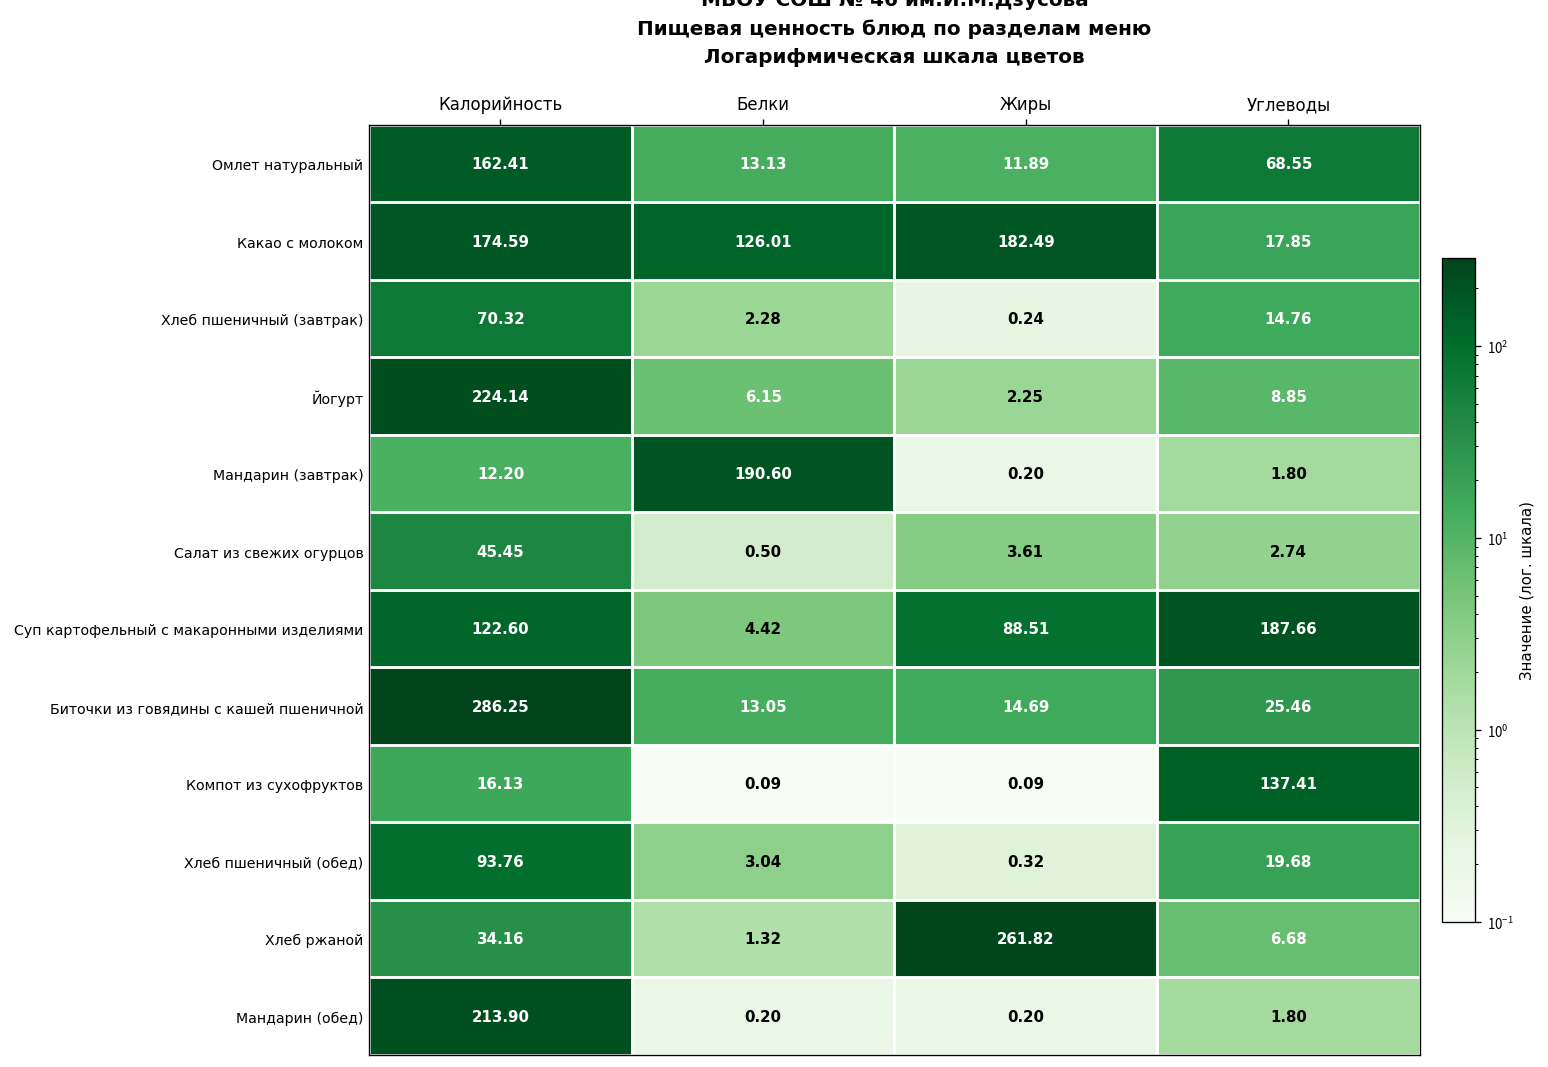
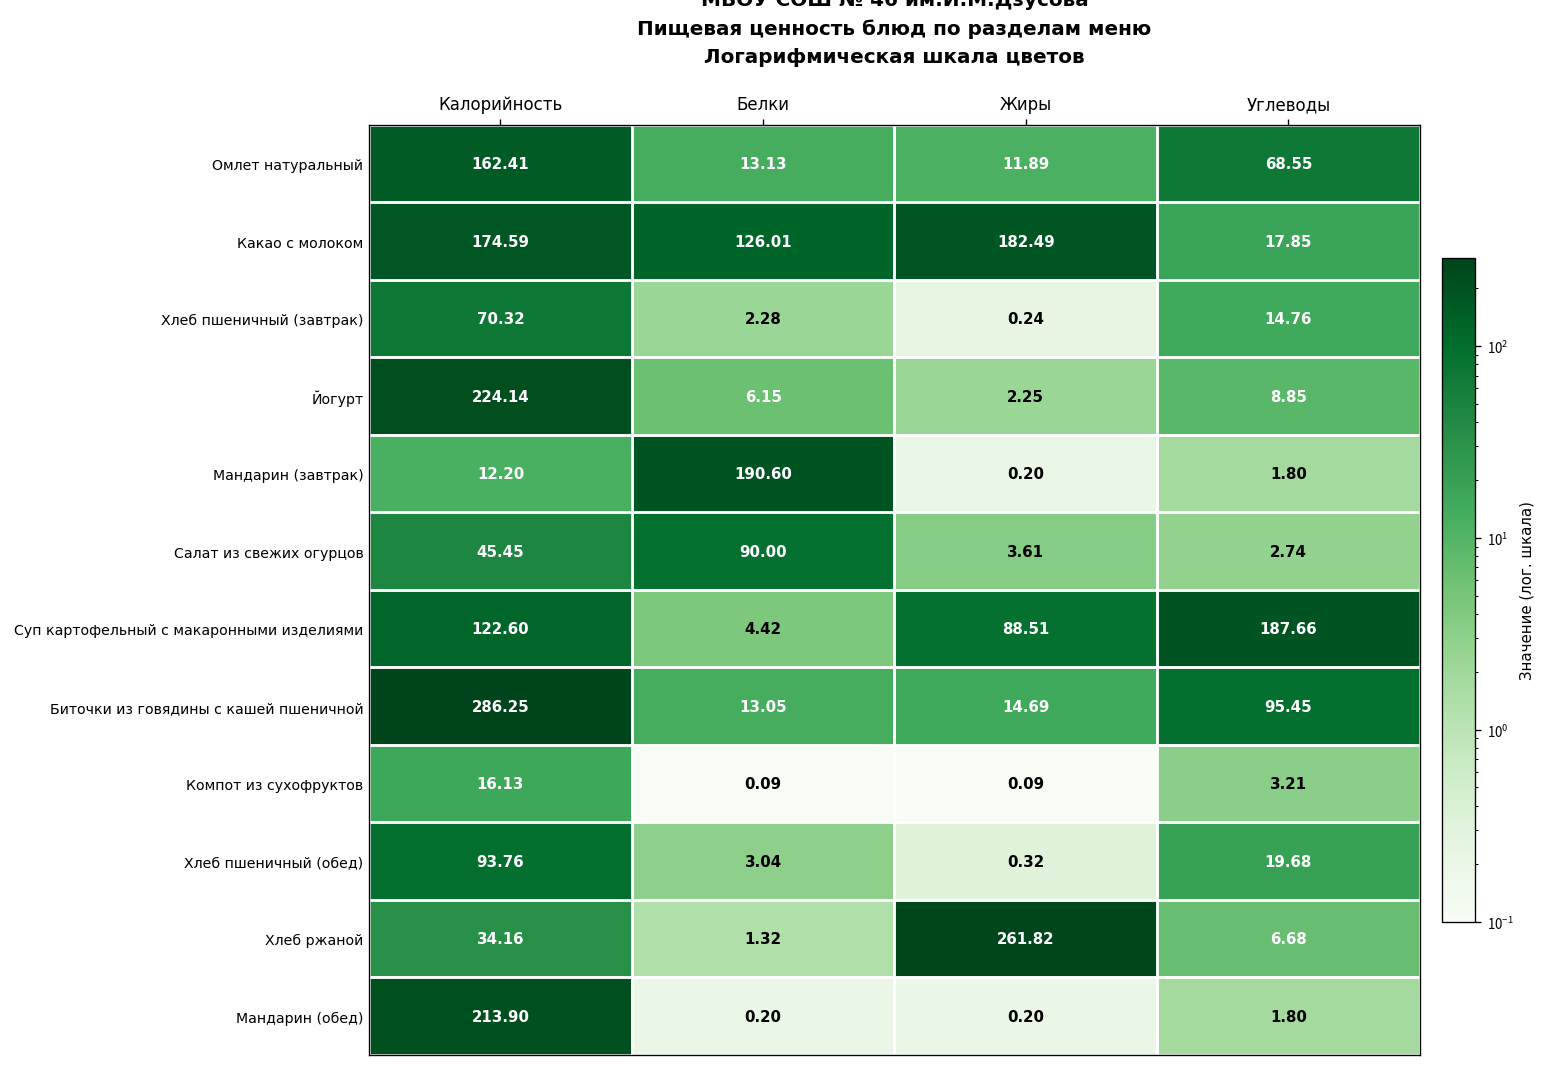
  {
    "Омлет натуральный": {
      "Калорийность": 162.41,
      "Белки": 13.13,
      "Жиры": 11.89,
      "Углеводы": 68.55
    },
    "Какао с молоком": {
      "Калорийность": 174.59,
      "Белки": 126.01,
      "Жиры": 182.49,
      "Углеводы": 17.85
    },
    "Хлеб пшеничный (завтрак)": {
      "Калорийность": 70.32,
      "Белки": 2.28,
      "Жиры": 0.24,
      "Углеводы": 14.76
    },
    "Йогурт": {
      "Калорийность": 224.14,
      "Белки": 6.15,
      "Жиры": 2.25,
      "Углеводы": 8.85
    },
    "Мандарин (завтрак)": {
      "Калорийность": 12.20,
      "Белки": 190.60,
      "Жиры": 0.20,
      "Углеводы": 1.80
    },
    "Салат из свежих огурцов": {
      "Калорийность": 45.45,
-     "Белки": 0.50,
+     "Белки": 90.00,
      "Жиры": 3.61,
      "Углеводы": 2.74
    },
    "Суп картофельный с макаронными изделиями": {
      "Калорийность": 122.60,
      "Белки": 4.42,
      "Жиры": 88.51,
      "Углеводы": 187.66
    },
    "Биточки из говядины с кашей пшеничной": {
      "Калорийность": 286.25,
      "Белки": 13.05,
      "Жиры": 14.69,
-     "Углеводы": 25.46
+     "Углеводы": 95.45
    },
    "Компот из сухофруктов": {
      "Калорийность": 16.13,
      "Белки": 0.09,
      "Жиры": 0.09,
-     "Углеводы": 137.41
+     "Углеводы": 3.21
    },
    "Хлеб пшеничный (обед)": {
      "Калорийность": 93.76,
      "Белки": 3.04,
      "Жиры": 0.32,
      "Углеводы": 19.68
    },
    "Хлеб ржаной": {
      "Калорийность": 34.16,
      "Белки": 1.32,
      "Жиры": 261.82,
      "Углеводы": 6.68
    },
    "Мандарин (обед)": {
      "Калорийность": 213.90,
      "Белки": 0.20,
      "Жиры": 0.20,
      "Углеводы": 1.80
    }
  }
